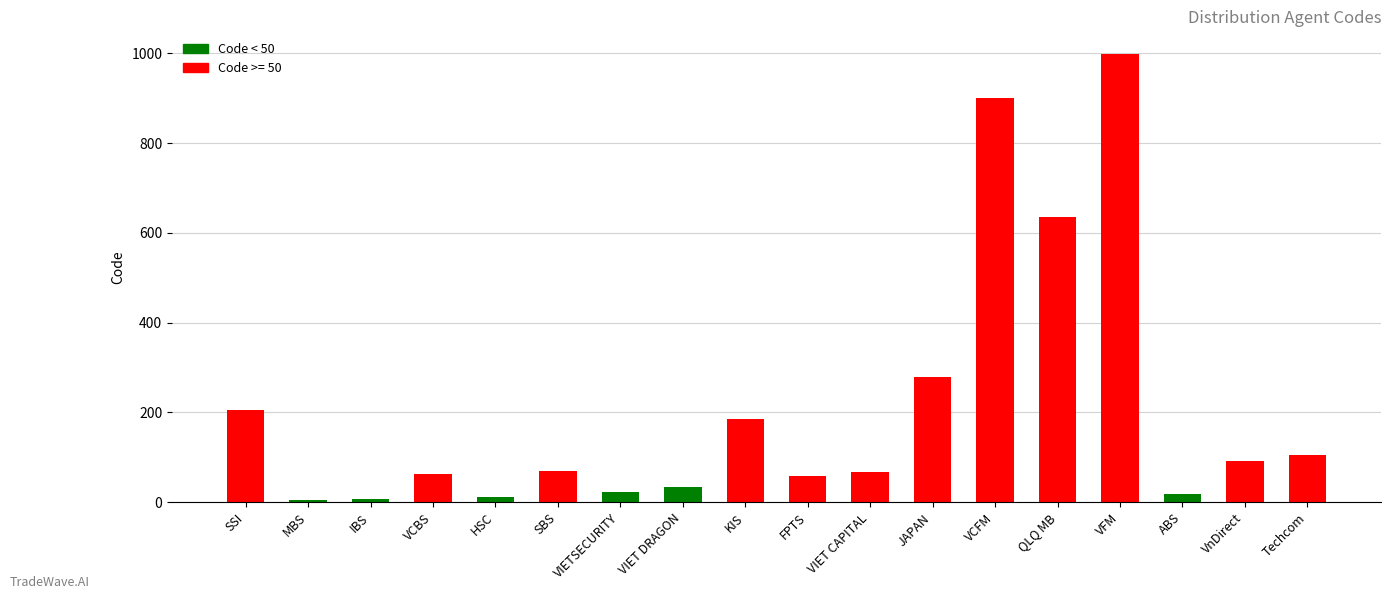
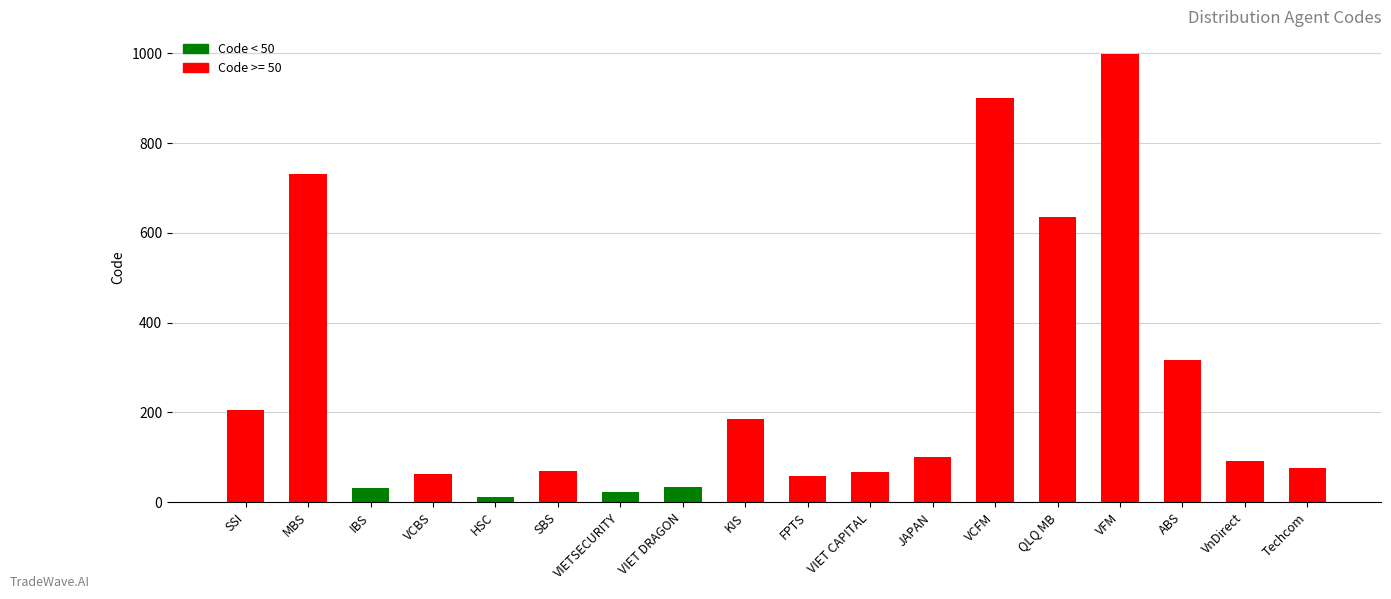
  {
    "SSI": 210,
-   "MBS": 10,
-   "IBS": 10,
+   "MBS": 730,
+   "IBS": 30,
    "VCBS": 60,
    "HSC": 10,
    "SBS": 70,
    "VIETSECURITY": 20,
    "VIET DRAGON": 30,
    "KIS": 190,
    "FPTS": 60,
    "VIET CAPITAL": 70,
-   "JAPAN": 280,
+   "JAPAN": 100,
    "VCFM": 900,
    "QLQ MB": 640,
    "VFM": 1000,
-   "ABS": 20,
+   "ABS": 320,
    "VnDirect": 90,
-   "Techcom": 110
+   "Techcom": 80
  }
